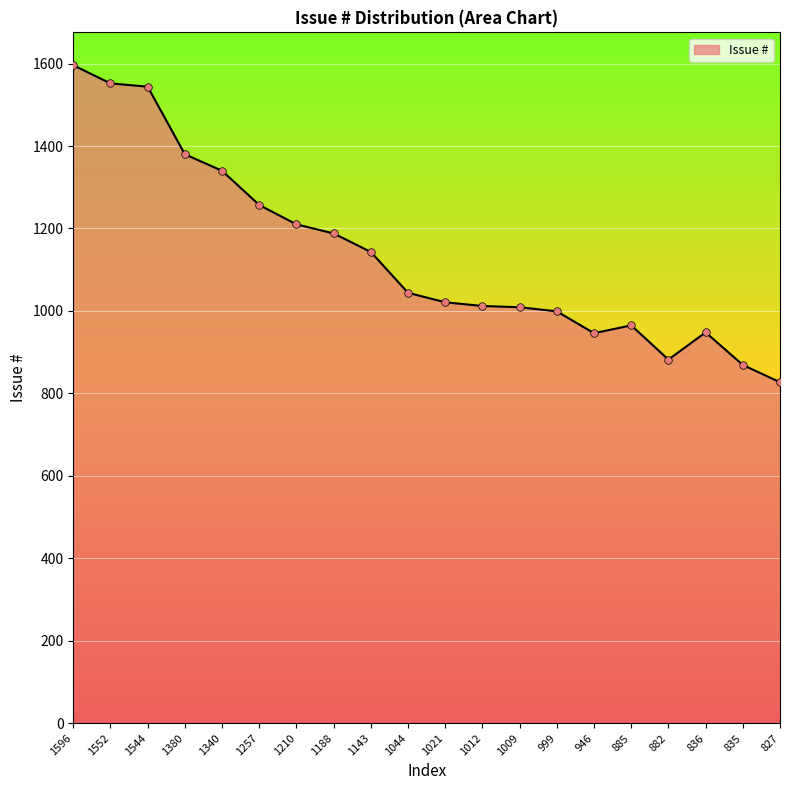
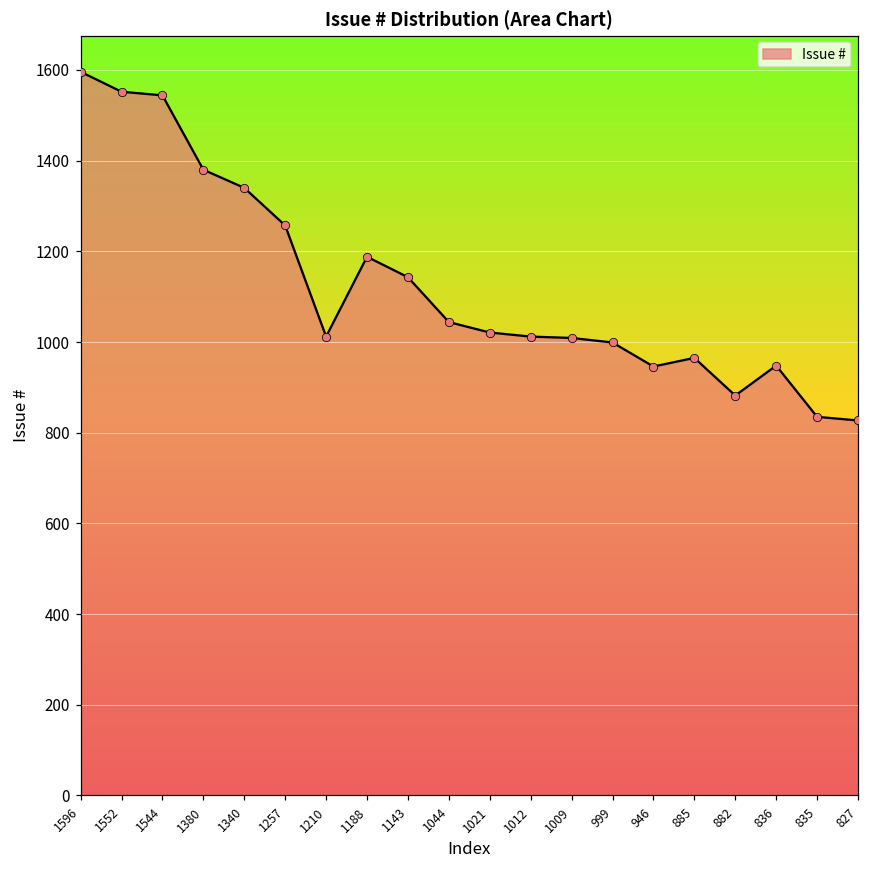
  {
    "1596": 1600,
    "1552": 1550,
    "1544": 1540,
    "1380": 1380,
    "1340": 1340,
    "1257": 1260,
-   "1210": 1210,
+   "1210": 1010,
    "1188": 1190,
    "1143": 1140,
    "1044": 1040,
    "1021": 1020,
    "1012": 1010,
    "1009": 1010,
    "999": 1000,
    "946": 950,
    "885": 970,
    "882": 880,
    "836": 950,
-   "835": 870,
+   "835": 840,
    "827": 830
  }
